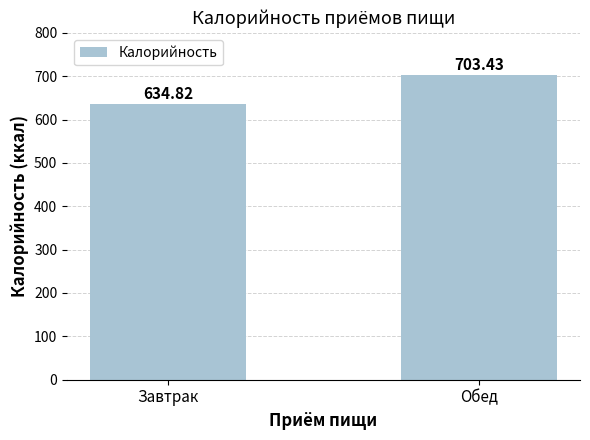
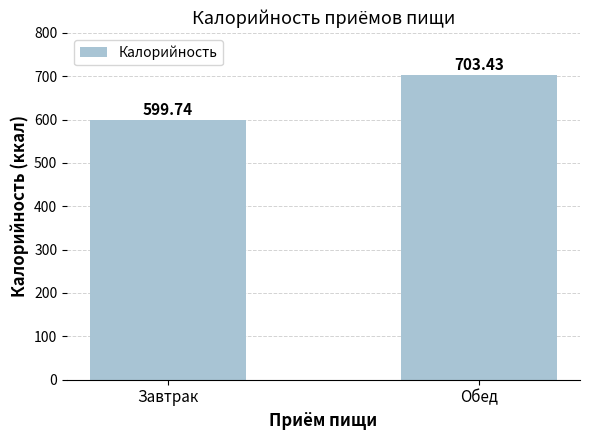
  {
-   "Завтрак": 634.82,
+   "Завтрак": 599.74,
    "Обед": 703.43
  }
